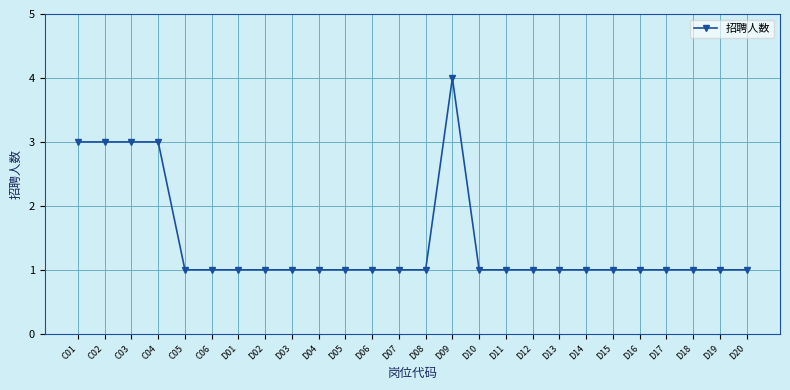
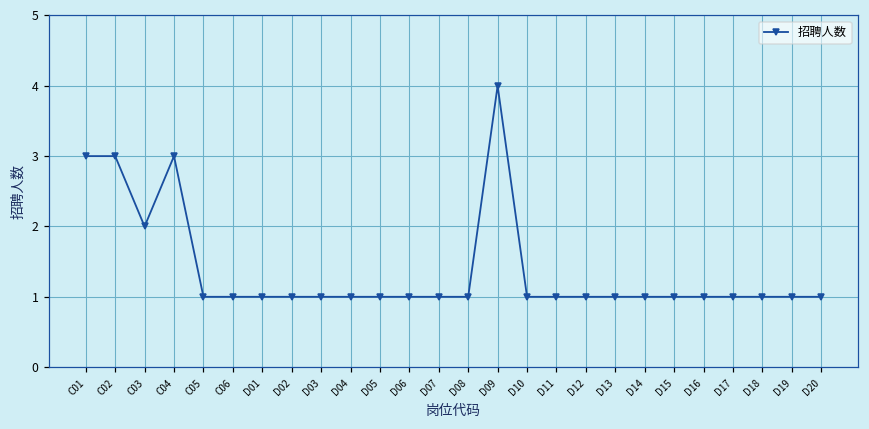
  {
    "C01": 3,
    "C02": 3,
-   "C03": 3,
+   "C03": 2,
    "C04": 3,
    "C05": 1,
    "C06": 1,
    "D01": 1,
    "D02": 1,
    "D03": 1,
    "D04": 1,
    "D05": 1,
    "D06": 1,
    "D07": 1,
    "D08": 1,
    "D09": 4,
    "D10": 1,
    "D11": 1,
    "D12": 1,
    "D13": 1,
    "D14": 1,
    "D15": 1,
    "D16": 1,
    "D17": 1,
    "D18": 1,
    "D19": 1,
    "D20": 1
  }
